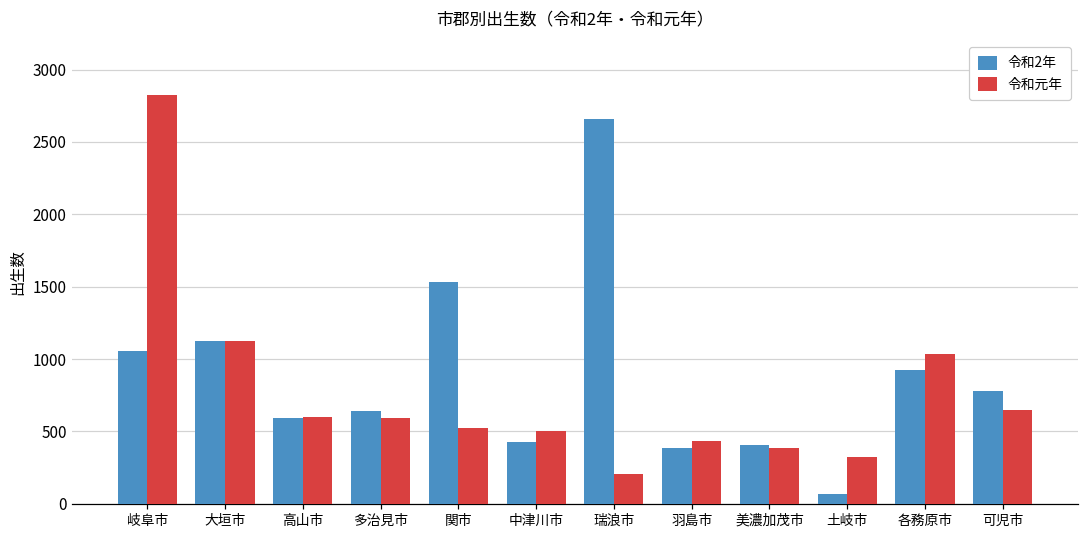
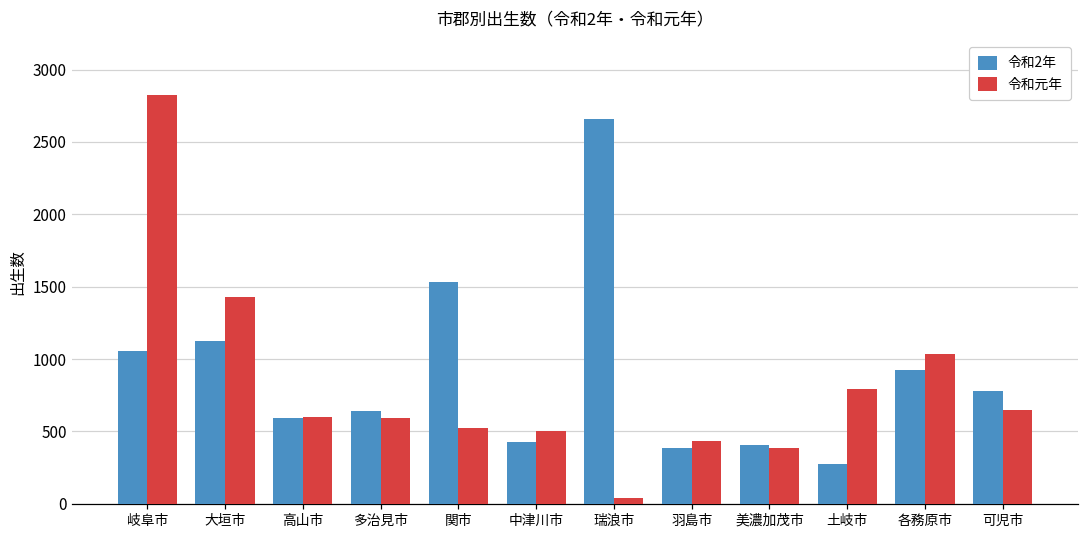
  {
    "令和2年": {
      "岐阜市": 1050,
      "大垣市": 1130,
      "高山市": 590,
      "多治見市": 640,
      "関市": 1530,
      "中津川市": 430,
      "瑞浪市": 2660,
      "羽島市": 390,
      "美濃加茂市": 410,
-     "土岐市": 70,
+     "土岐市": 280,
      "各務原市": 930,
      "可児市": 780
    },
    "令和元年": {
      "岐阜市": 2820,
-     "大垣市": 1130,
+     "大垣市": 1430,
      "高山市": 600,
      "多治見市": 590,
      "関市": 530,
      "中津川市": 500,
-     "瑞浪市": 210,
+     "瑞浪市": 40,
      "羽島市": 440,
      "美濃加茂市": 390,
-     "土岐市": 320,
+     "土岐市": 790,
      "各務原市": 1040,
      "可児市": 650
    }
  }
